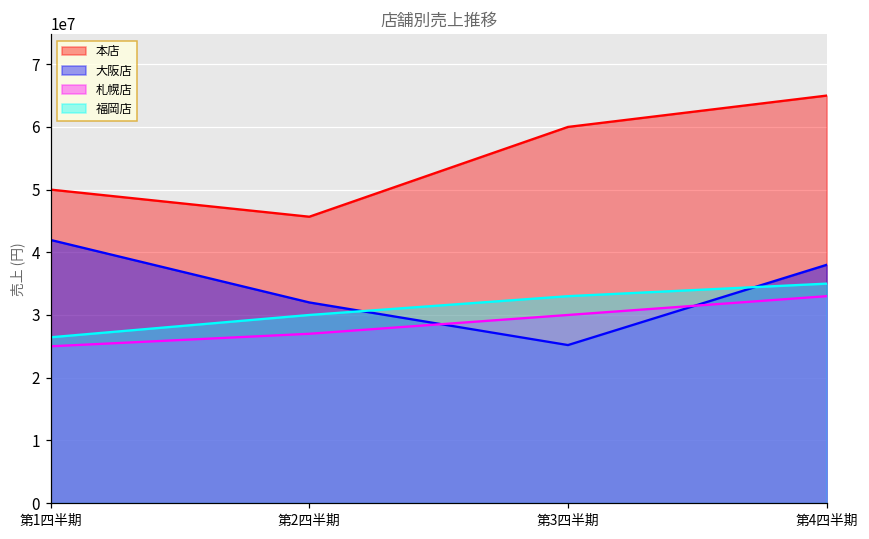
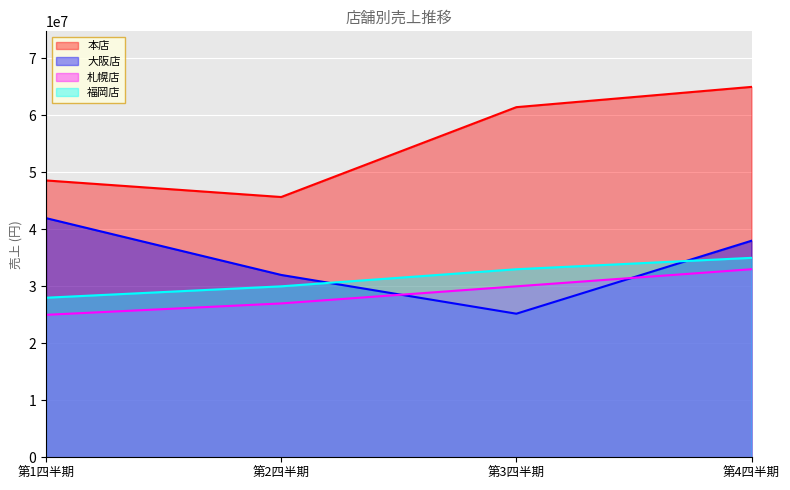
  {
    "本店": {
-     "第1四半期": 50000000,
+     "第1四半期": 49000000,
      "第2四半期": 46000000,
-     "第3四半期": 60000000,
+     "第3四半期": 61000000,
      "第4四半期": 65000000
    },
    "大阪店": {
      "第1四半期": 42000000,
      "第2四半期": 32000000,
      "第3四半期": 25000000,
      "第4四半期": 38000000
    },
    "札幌店": {
      "第1四半期": 25000000,
      "第2四半期": 27000000,
      "第3四半期": 30000000,
      "第4四半期": 33000000
    },
    "福岡店": {
-     "第1四半期": 26000000,
+     "第1四半期": 28000000,
      "第2四半期": 30000000,
      "第3四半期": 33000000,
      "第4四半期": 35000000
    }
  }
